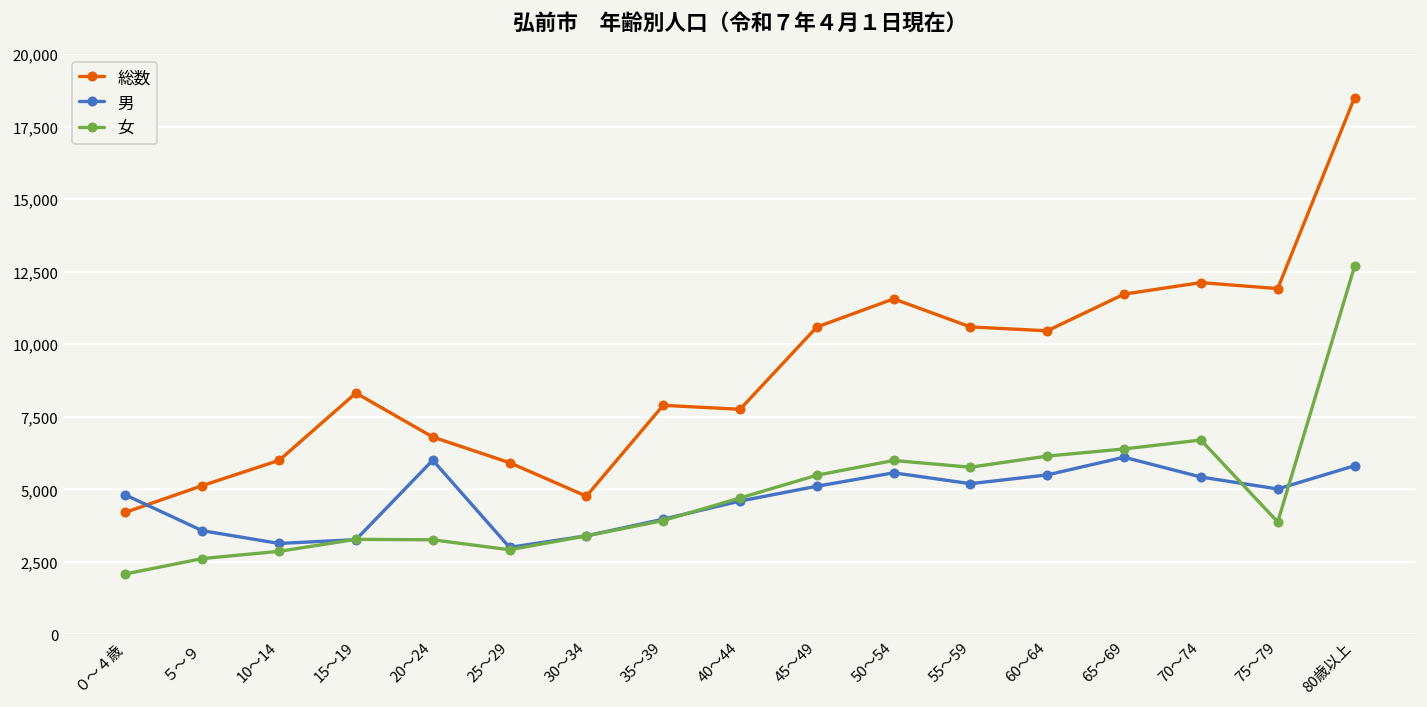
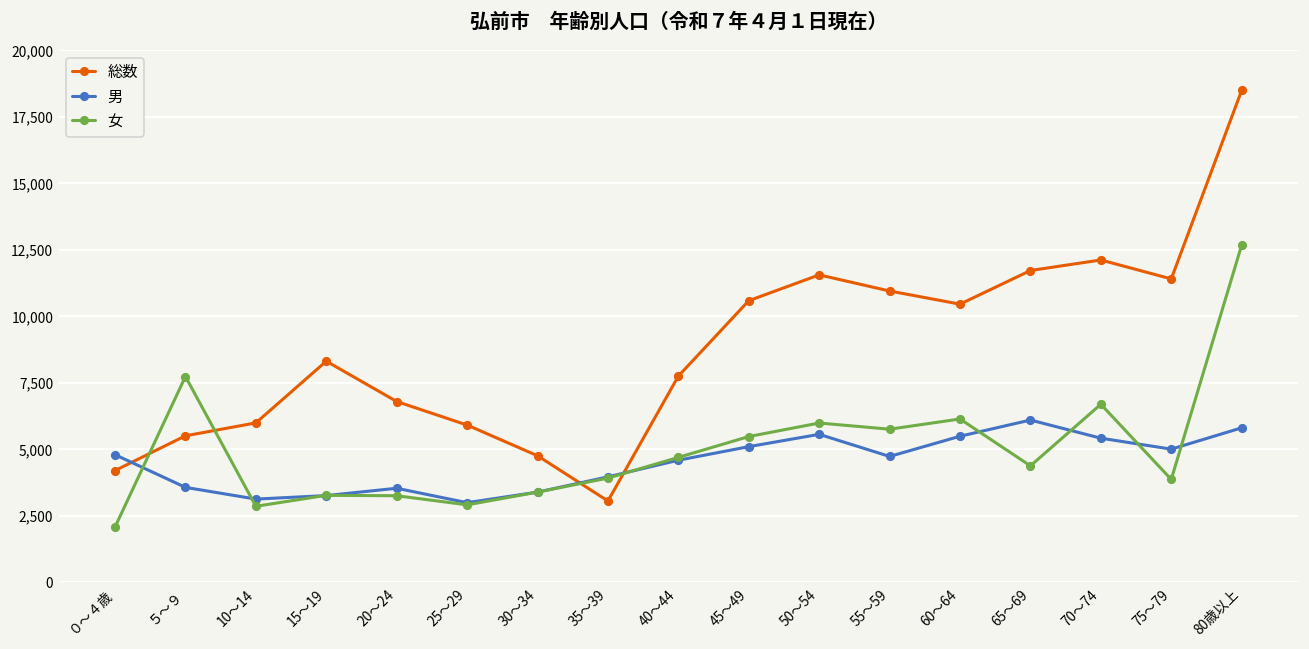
  {
    "総数": {
      "０～４歳": "4,200",
-     "５～９": "5,100",
+     "５～９": "5,500",
      "10～14": "6,000",
      "15～19": "8,300",
      "20～24": "6,800",
      "25～29": "5,900",
      "30～34": "4,800",
-     "35～39": "7,900",
+     "35～39": "3,100",
      "40～44": "7,800",
      "45～49": "10,600",
      "50～54": "11,600",
-     "55～59": "10,600",
+     "55～59": "11,000",
      "60～64": "10,500",
      "65～69": "11,700",
      "70～74": "12,100",
-     "75～79": "11,900",
+     "75～79": "11,400",
      "80歳以上": "18,500"
    },
    "男": {
      "０～４歳": "4,800",
      "５～９": "3,600",
      "10～14": "3,100",
-     "20～24": "6,000",
+     "20～24": "3,500",
      "40～44": "4,600",
      "45～49": "5,100",
      "50～54": "5,600",
-     "55～59": "5,200",
+     "55～59": "4,700",
      "60～64": "5,500",
      "65～69": "6,100",
      "70～74": "5,400",
      "75～79": "5,000",
      "80歳以上": "5,800"
    },
    "女": {
      "０～４歳": "2,100",
-     "５～９": "2,600",
+     "５～９": "7,700",
      "10～14": "2,900",
      "20～24": "3,300",
      "40～44": "4,700",
      "45～49": "5,500",
      "50～54": "6,000",
      "55～59": "5,800",
      "60～64": "6,100",
-     "65～69": "6,400",
+     "65～69": "4,400",
      "70～74": "6,700",
      "75～79": "3,900",
      "80歳以上": "12,700"
    }
  }
